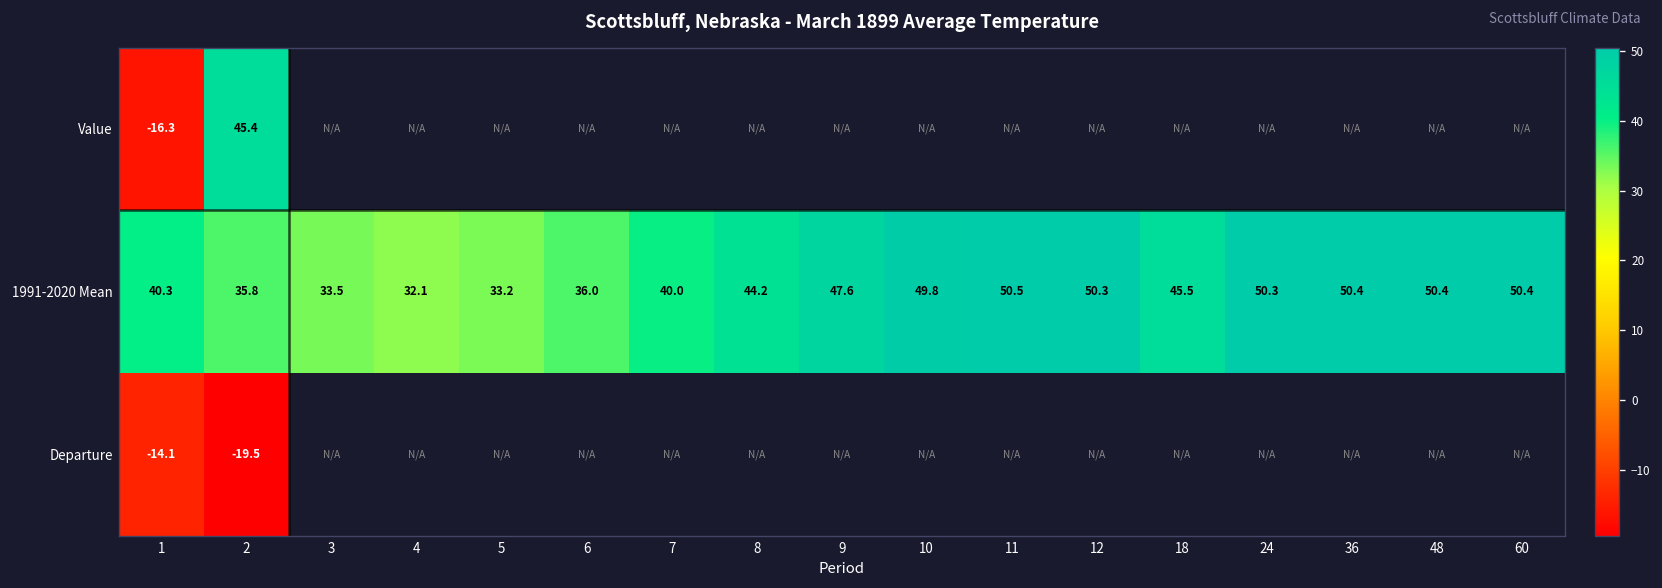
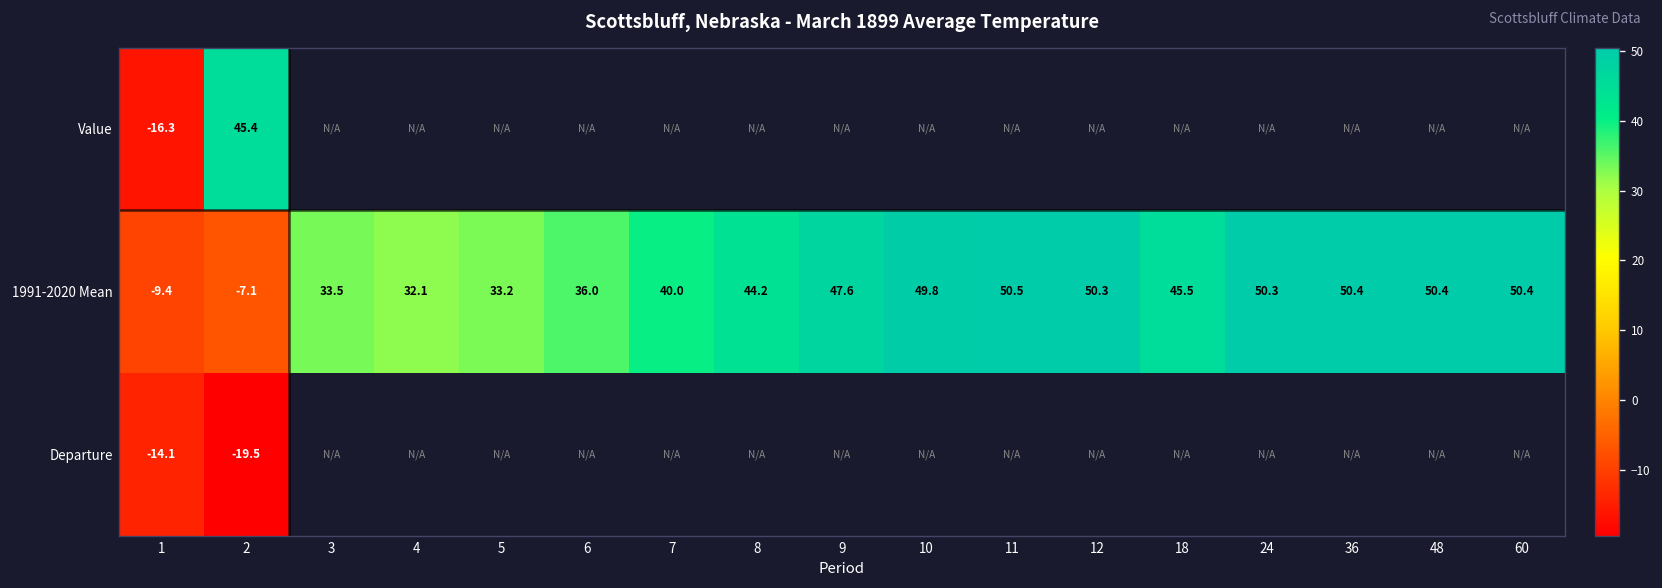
  {
    "Value": {
      "1": -16.3,
      "2": 45.4
    },
    "1991-2020 Mean": {
-     "1": 40.3,
-     "2": 35.8,
+     "1": -9.4,
+     "2": -7.1,
      "3": 33.5,
      "4": 32.1,
      "5": 33.2,
      "6": 36.0,
      "7": 40.0,
      "8": 44.2,
      "9": 47.6,
      "10": 49.8,
      "11": 50.5,
      "12": 50.3,
      "18": 45.5,
      "24": 50.3,
      "36": 50.4,
      "48": 50.4,
      "60": 50.4
    },
    "Departure": {
      "1": -14.1,
      "2": -19.5
    }
  }
